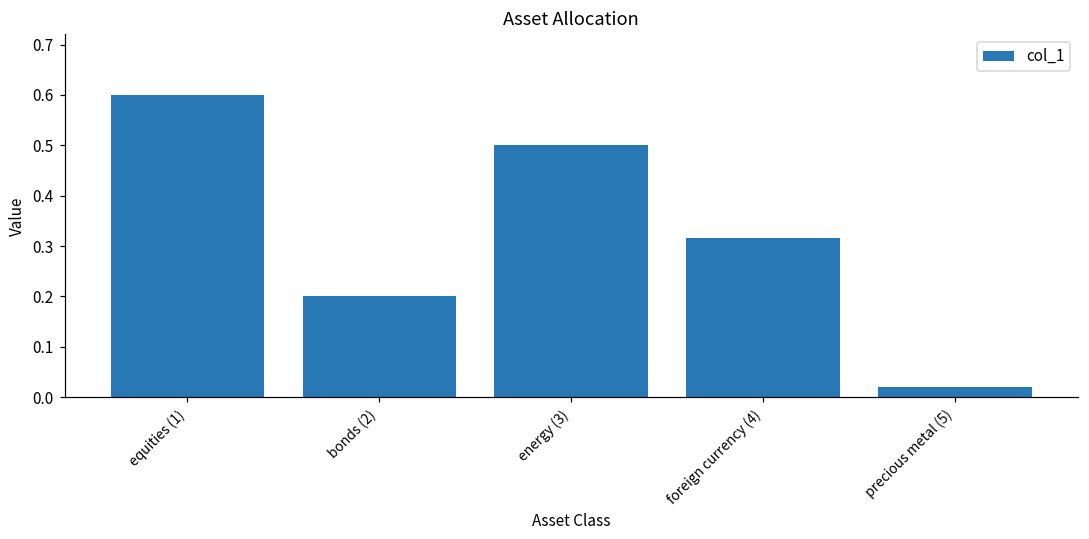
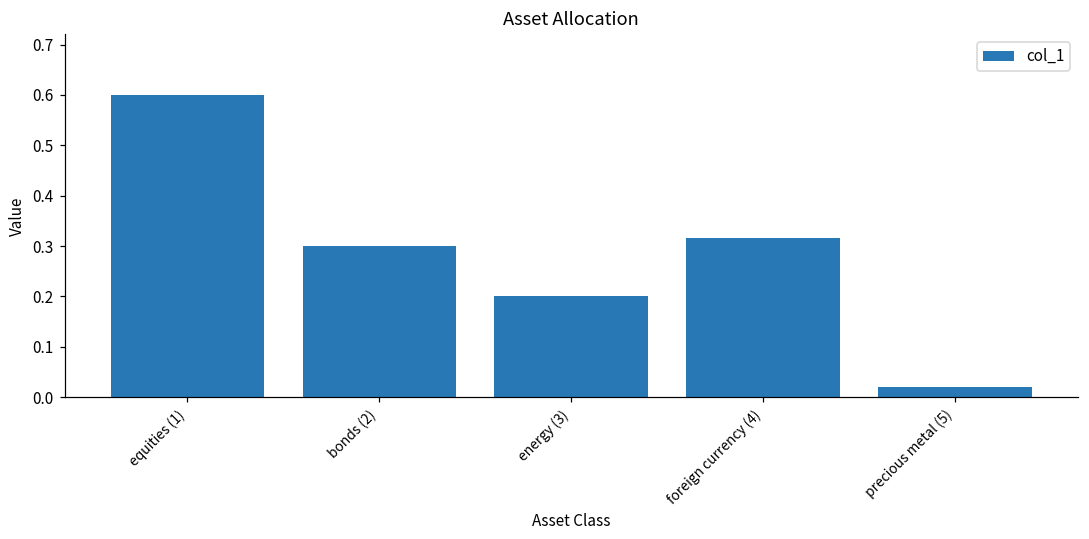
  {
    "equities (1)": 0.6,
-   "bonds (2)": 0.2,
-   "energy (3)": 0.5,
+   "bonds (2)": 0.3,
+   "energy (3)": 0.2,
    "foreign currency (4)": 0.32,
    "precious metal (5)": 0.02
  }
